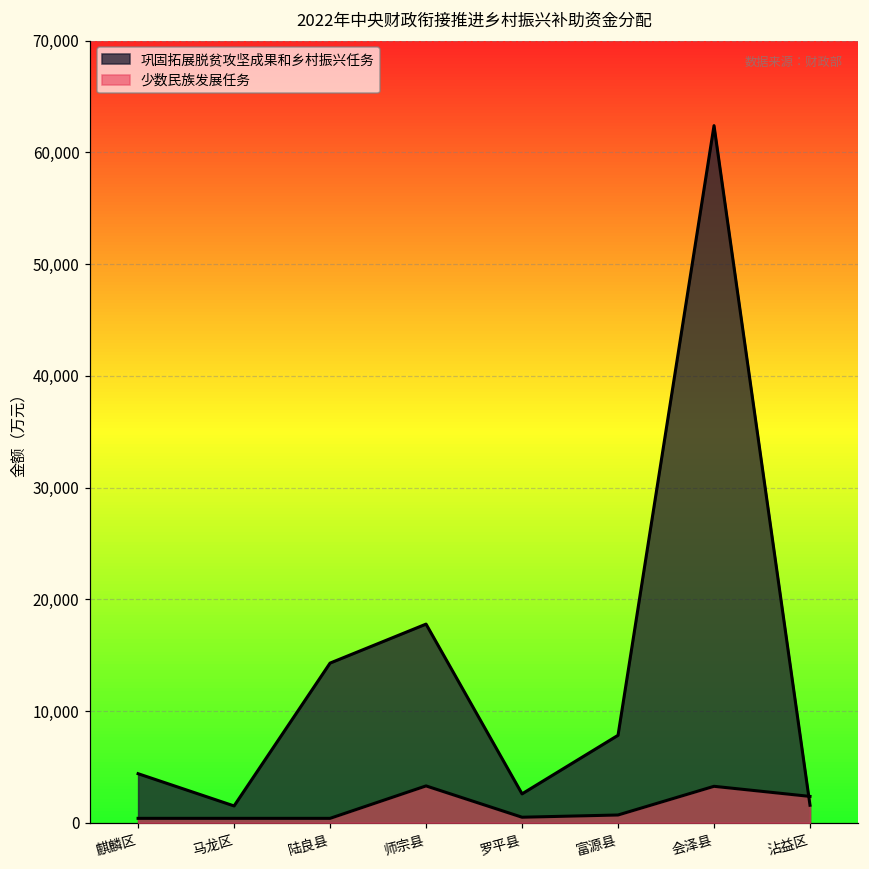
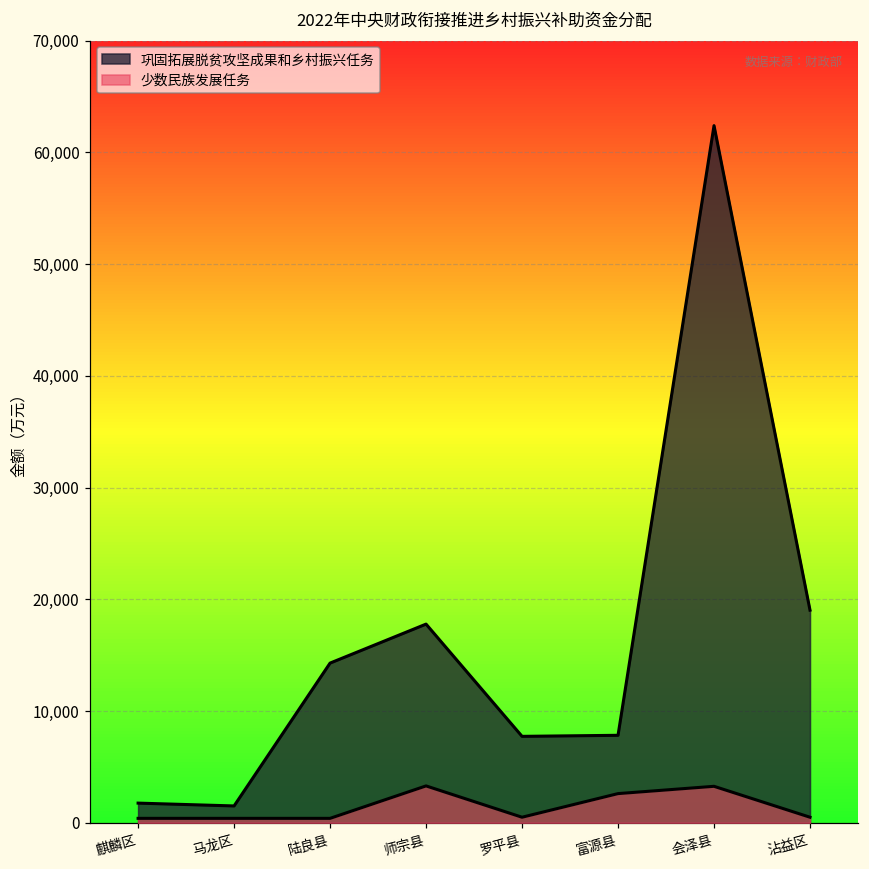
  {
    "巩固拓展脱贫攻坚成果和乡村振兴任务": {
-     "麒麟区": "4,400",
+     "麒麟区": "1,800",
      "马龙区": "1,500",
      "陆良县": "14,300",
      "师宗县": "17,800",
-     "罗平县": "2,600",
+     "罗平县": "7,700",
      "富源县": "7,800",
      "会泽县": "62,400",
-     "沾益区": "1,600"
+     "沾益区": "19,000"
    },
    "少数民族发展任务": {
      "麒麟区": "400",
      "马龙区": "400",
      "陆良县": "400",
      "师宗县": "3,300",
      "罗平县": "500",
-     "富源县": "700",
+     "富源县": "2,600",
      "会泽县": "3,300",
-     "沾益区": "2,400"
+     "沾益区": "500"
    }
  }
